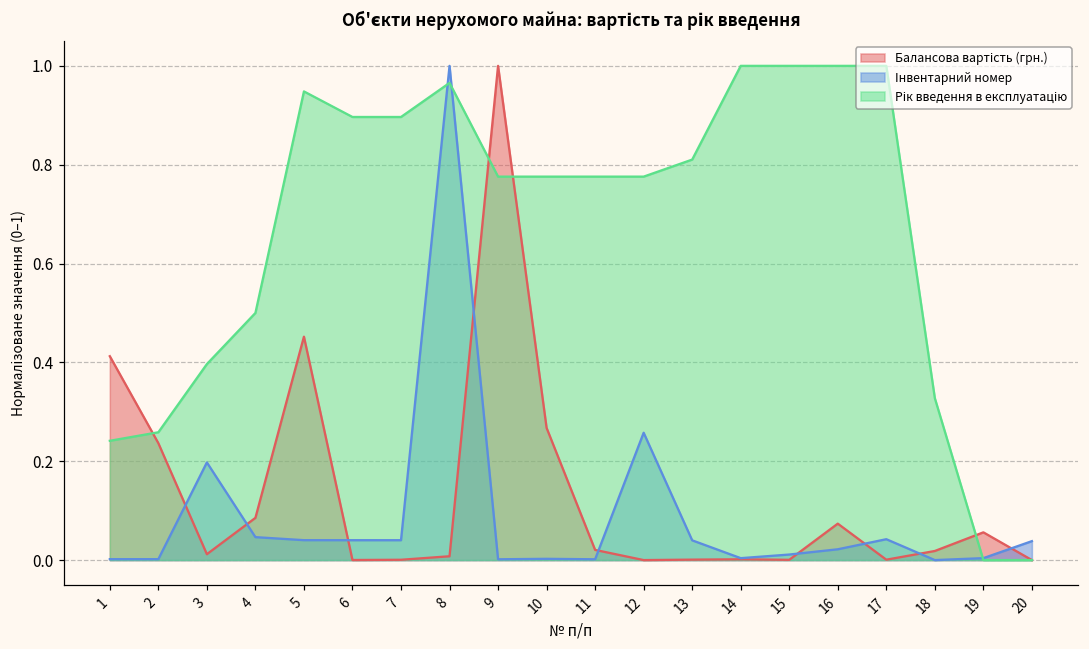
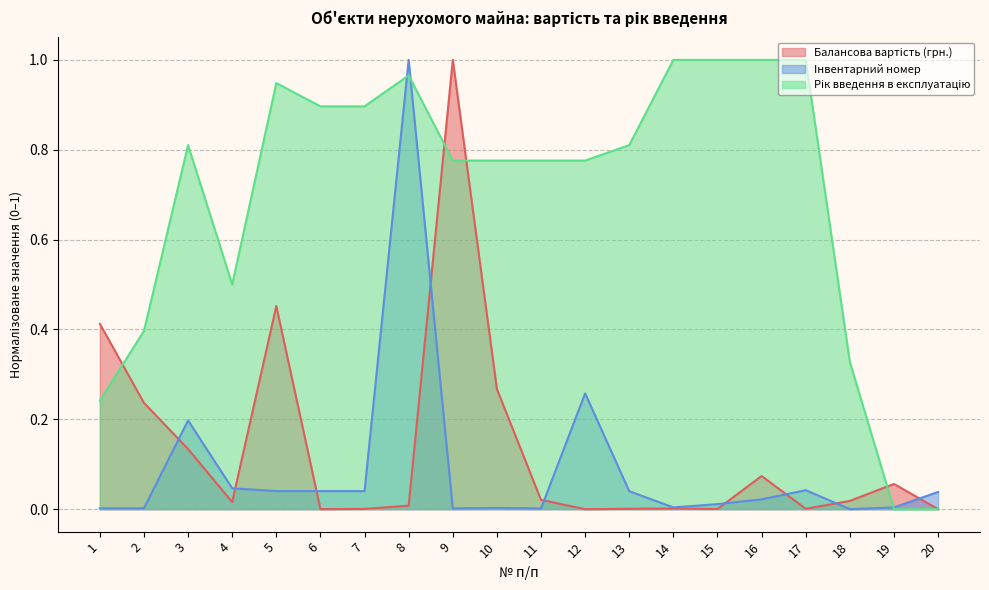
  {
    "Балансова вартість (грн.)": {
      "1": 0.41,
      "2": 0.24,
-     "3": 0.01,
-     "4": 0.09,
+     "3": 0.13,
+     "4": 0.02,
      "5": 0.45,
      "6": 0.00,
      "7": 0.00,
      "8": 0.01,
      "9": 1.00,
      "10": 0.27,
      "11": 0.02,
      "12": 0.00,
      "13": 0.00,
      "15": 0.00,
      "16": 0.07,
      "17": 0.00,
      "18": 0.02,
      "19": 0.06
    },
    "Інвентарний номер": {
      "1": 0.00,
      "2": 0.00,
      "3": 0.20,
      "4": 0.05,
      "5": 0.04,
      "6": 0.04,
      "7": 0.04,
      "8": 1.00,
      "9": 0.00,
      "10": 0.00,
      "11": 0.00,
      "12": 0.26,
      "13": 0.04,
      "15": 0.01,
      "16": 0.02,
      "17": 0.04,
      "18": 0.00,
      "20": 0.04
    },
    "Рік введення в експлуатацію": {
      "1": 0.24,
-     "2": 0.26,
-     "3": 0.40,
+     "2": 0.40,
+     "3": 0.81,
      "4": 0.50,
      "5": 0.95,
      "6": 0.90,
      "7": 0.90,
      "8": 0.97,
      "9": 0.78,
      "10": 0.78,
      "11": 0.78,
      "12": 0.78,
      "13": 0.81,
      "14": 1.00,
      "15": 1.00,
      "16": 1.00,
      "18": 0.33
    }
  }
